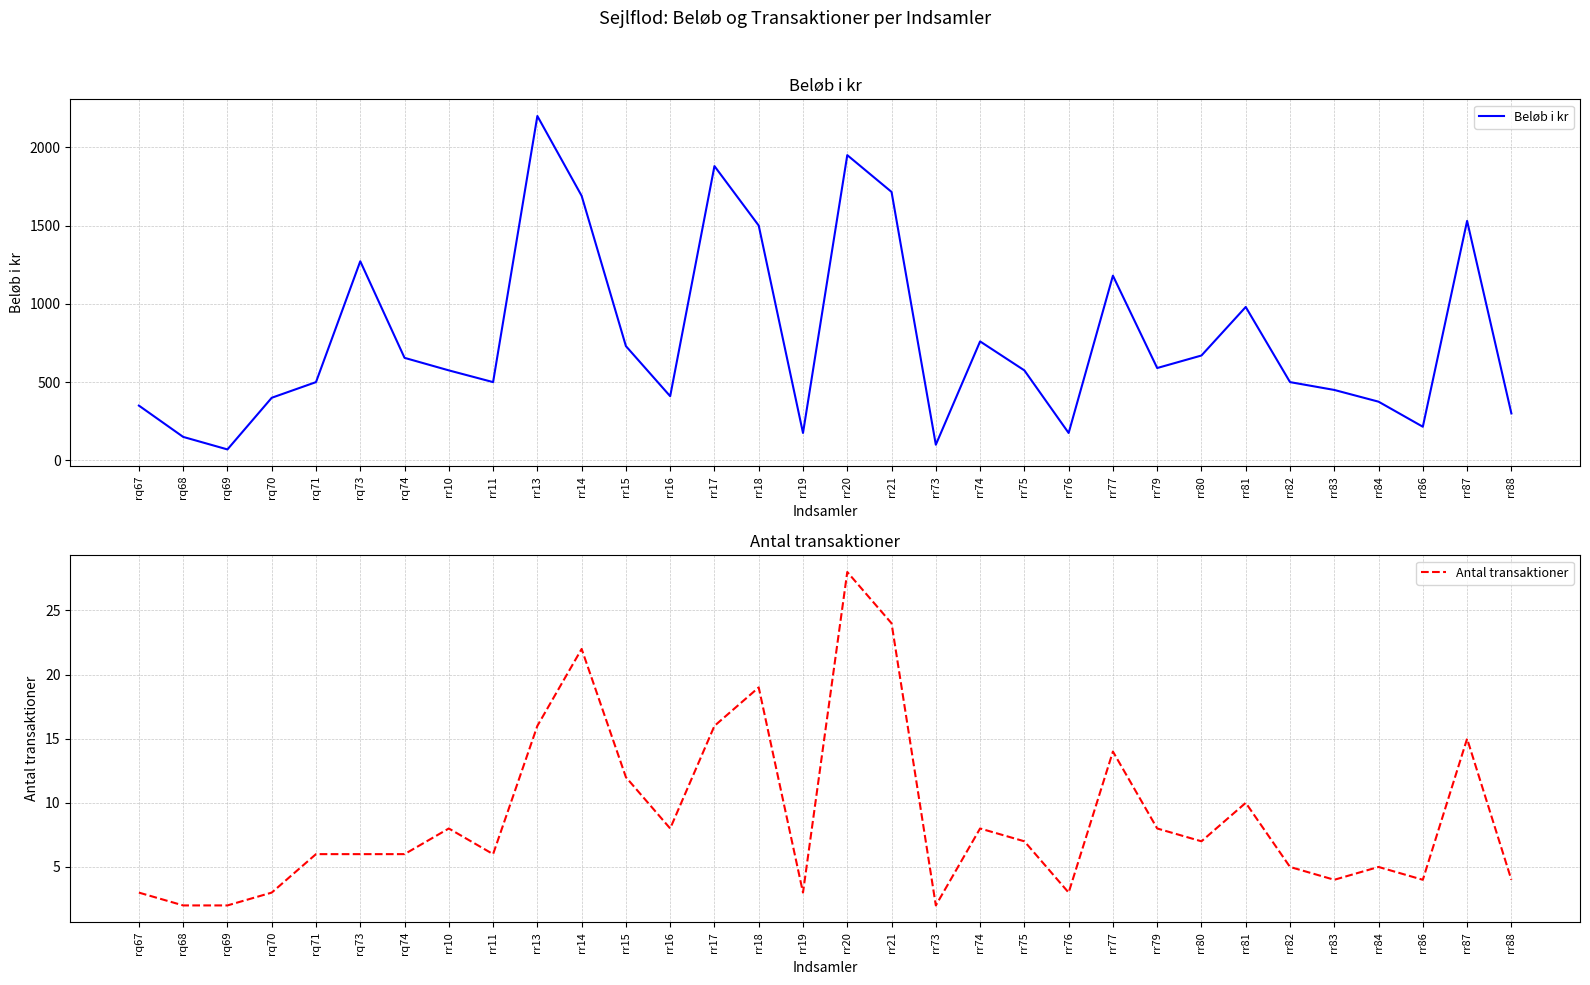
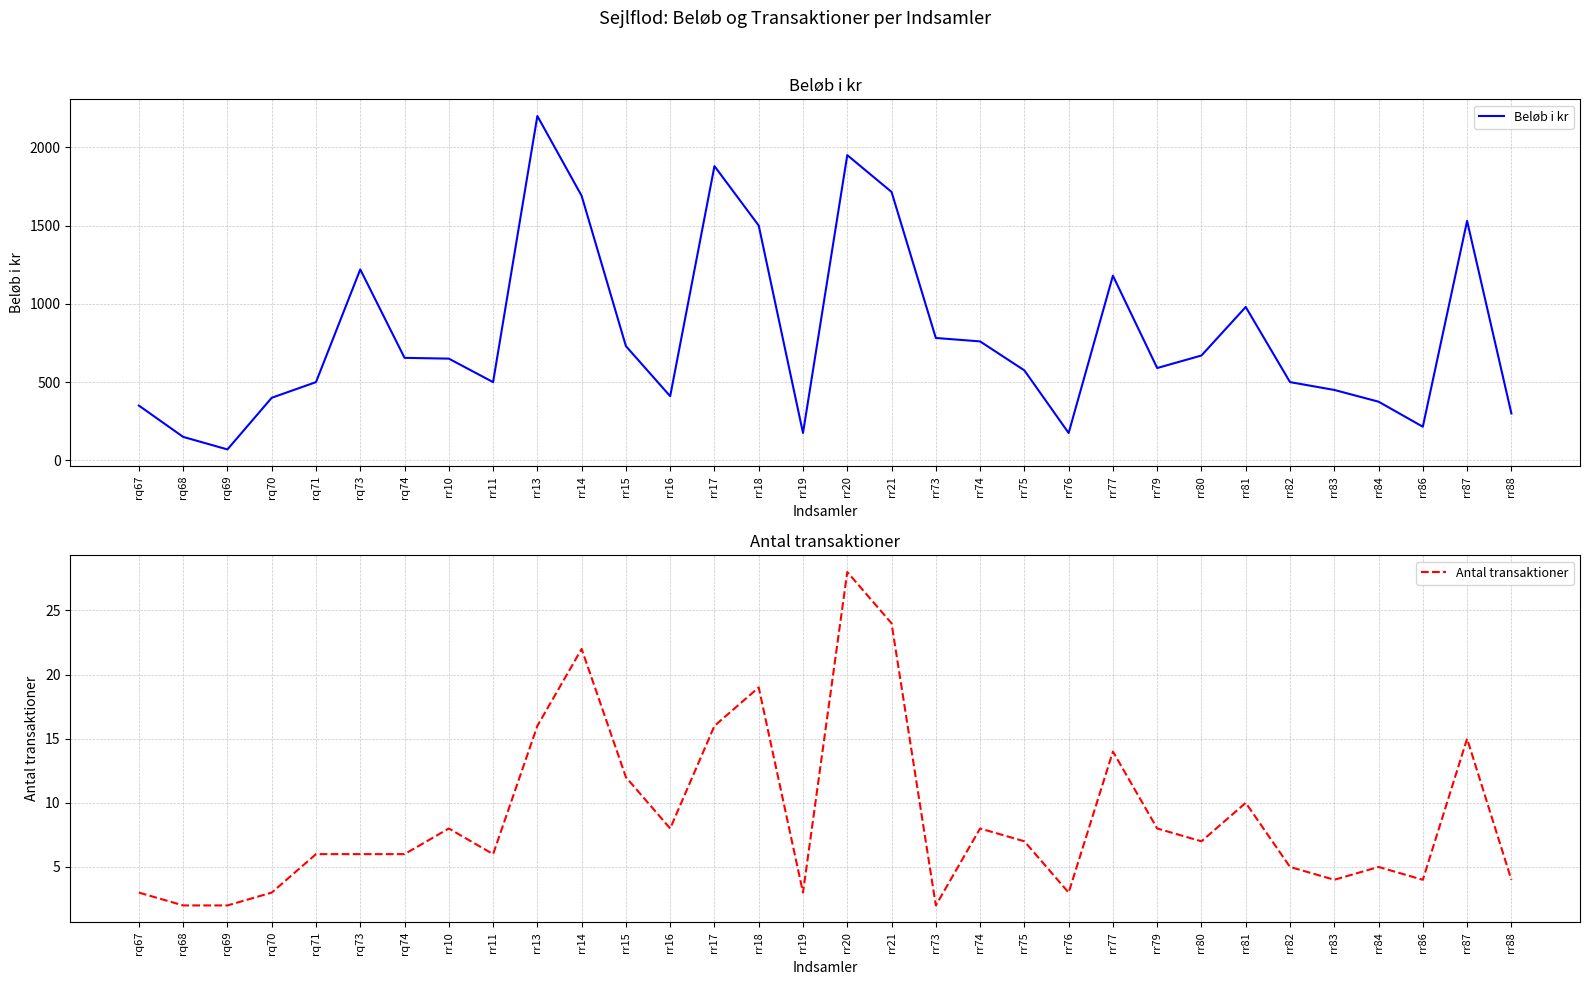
  {
    "Beløb i kr": {
      "rq67": 350,
      "rq68": 150,
      "rq69": 70,
      "rq70": 400,
      "rq71": 500,
-     "rq73": 1270,
+     "rq73": 1220,
      "rq74": 660,
-     "rr10": 580,
+     "rr10": 650,
      "rr11": 500,
      "rr13": 2200,
      "rr14": 1690,
      "rr15": 730,
      "rr16": 410,
      "rr17": 1880,
      "rr18": 1500,
      "rr19": 180,
      "rr20": 1950,
      "rr21": 1720,
-     "rr73": 100,
+     "rr73": 780,
      "rr74": 760,
      "rr75": 580,
      "rr76": 180,
      "rr77": 1180,
      "rr79": 590,
      "rr80": 670,
      "rr81": 980,
      "rr82": 500,
      "rr83": 450,
      "rr84": 380,
      "rr86": 220,
      "rr87": 1530,
      "rr88": 300
    },
    "Antal transaktioner": {
      "rq67": 3.0,
      "rq68": 2.0,
      "rq69": 2.0,
      "rq70": 3.0,
      "rq71": 6.0,
      "rq73": 6.0,
      "rq74": 6.0,
      "rr10": 8.0,
      "rr11": 6.0,
      "rr13": 16.0,
      "rr14": 22.0,
      "rr15": 12.0,
      "rr16": 8.0,
      "rr17": 16.0,
      "rr18": 19.0,
      "rr19": 3.0,
      "rr20": 28.0,
      "rr21": 24.0,
      "rr73": 2.0,
      "rr74": 8.0,
      "rr75": 7.0,
      "rr76": 3.0,
      "rr77": 14.0,
      "rr79": 8.0,
      "rr80": 7.0,
      "rr81": 10.0,
      "rr82": 5.0,
      "rr83": 4.0,
      "rr84": 5.0,
      "rr86": 4.0,
      "rr87": 15.0,
      "rr88": 4.0
    }
  }
